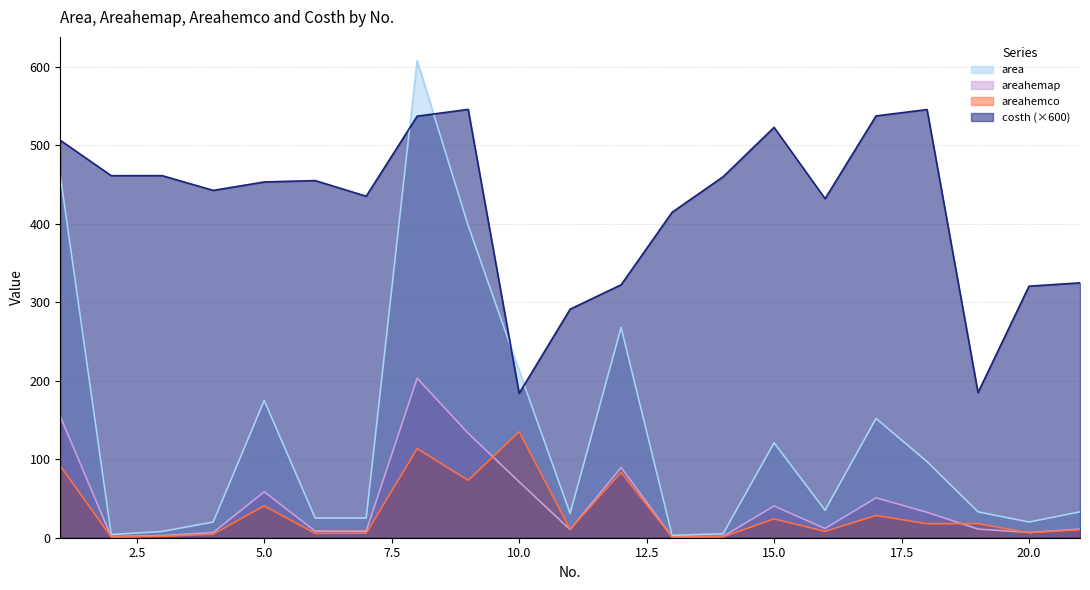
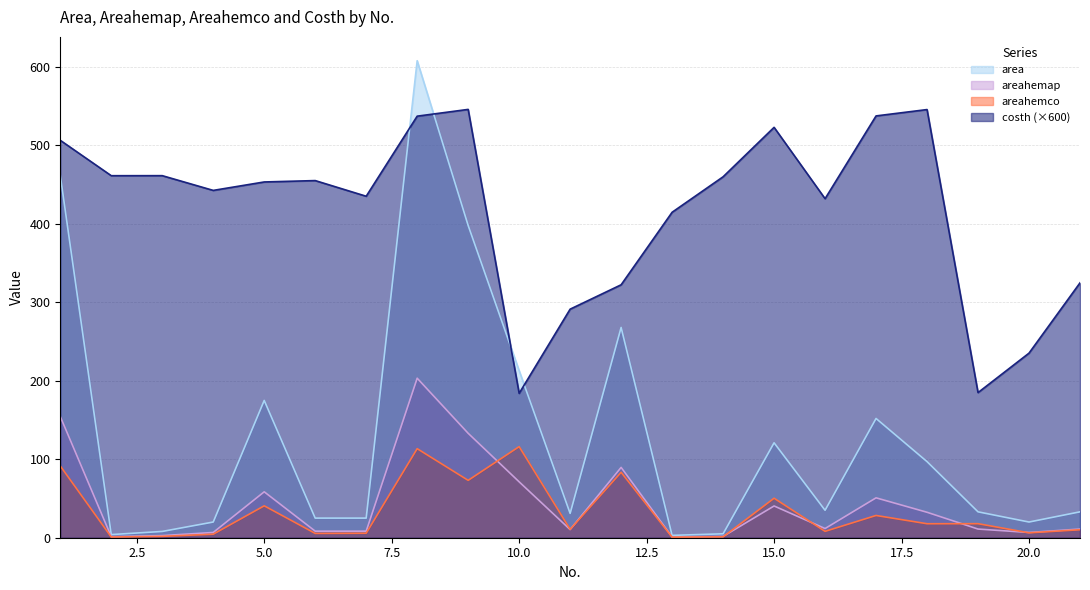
  {
    "areahemco": {
      "5.0": 40,
-     "10.0": 140,
-     "15.0": 20
+     "10.0": 120,
+     "15.0": 50
    },
    "costh (×600)": {
      "5.0": 450,
      "10.0": 180,
      "15.0": 520,
-     "20.0": 320
+     "20.0": 240
    }
  }
